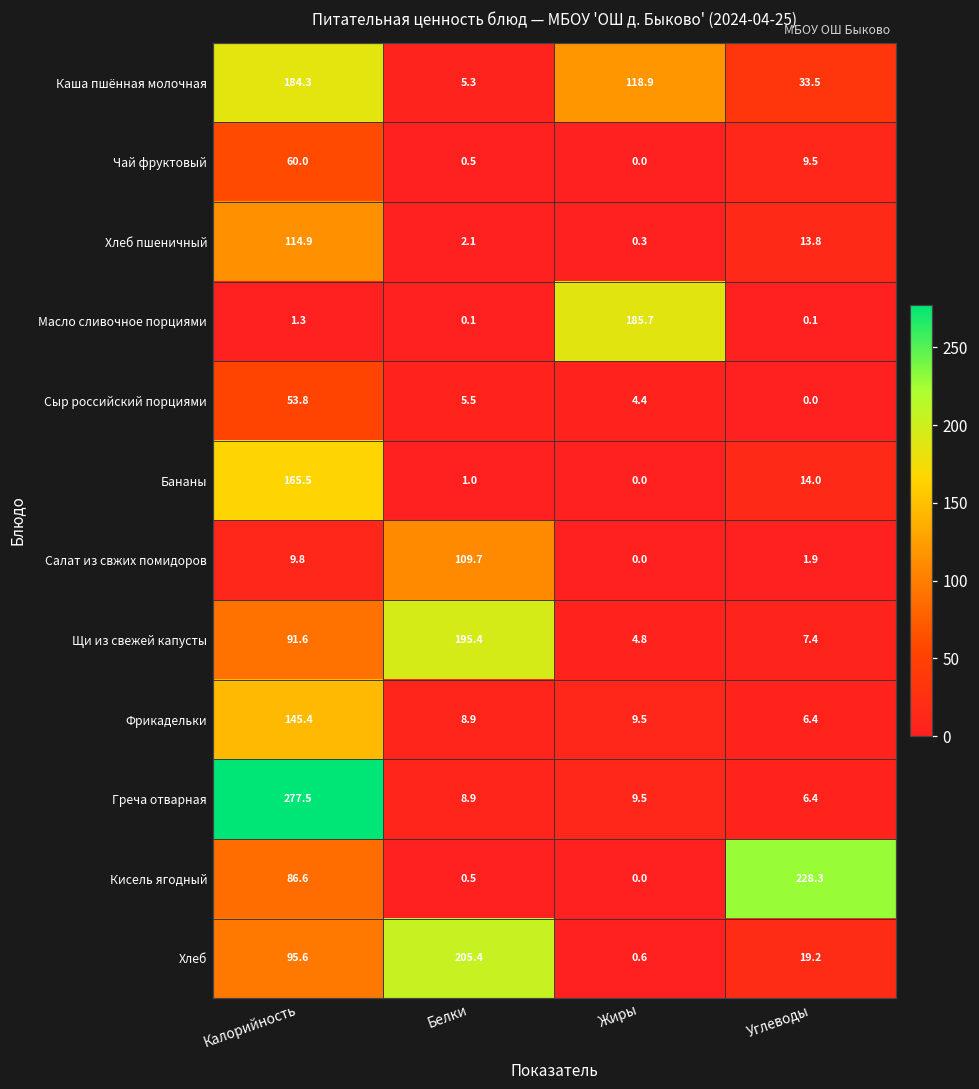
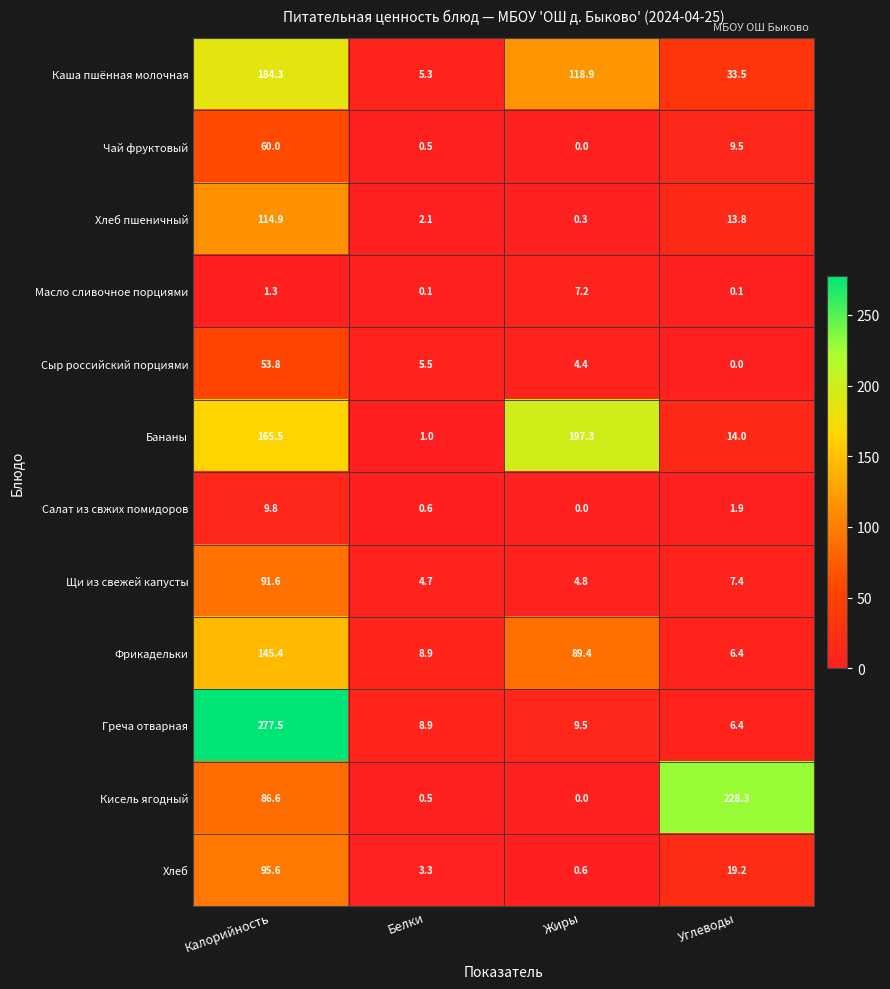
  {
    "Каша пшённая молочная": {
      "Калорийность": 184.3,
      "Белки": 5.3,
      "Жиры": 118.9,
      "Углеводы": 33.5
    },
    "Чай фруктовый": {
      "Калорийность": 60.0,
      "Белки": 0.5,
      "Жиры": 0.0,
      "Углеводы": 9.5
    },
    "Хлеб пшеничный": {
      "Калорийность": 114.9,
      "Белки": 2.1,
      "Жиры": 0.3,
      "Углеводы": 13.8
    },
    "Масло сливочное порциями": {
      "Калорийность": 1.3,
      "Белки": 0.1,
-     "Жиры": 185.7,
+     "Жиры": 7.2,
      "Углеводы": 0.1
    },
    "Сыр российский порциями": {
      "Калорийность": 53.8,
      "Белки": 5.5,
      "Жиры": 4.4,
      "Углеводы": 0.0
    },
    "Бананы": {
      "Калорийность": 165.5,
      "Белки": 1.0,
-     "Жиры": 0.0,
+     "Жиры": 197.3,
      "Углеводы": 14.0
    },
    "Салат из свжих помидоров": {
      "Калорийность": 9.8,
-     "Белки": 109.7,
+     "Белки": 0.6,
      "Жиры": 0.0,
      "Углеводы": 1.9
    },
    "Щи из свежей капусты": {
      "Калорийность": 91.6,
-     "Белки": 195.4,
+     "Белки": 4.7,
      "Жиры": 4.8,
      "Углеводы": 7.4
    },
    "Фрикадельки": {
      "Калорийность": 145.4,
      "Белки": 8.9,
-     "Жиры": 9.5,
+     "Жиры": 89.4,
      "Углеводы": 6.4
    },
    "Греча отварная": {
      "Калорийность": 277.5,
      "Белки": 8.9,
      "Жиры": 9.5,
      "Углеводы": 6.4
    },
    "Кисель ягодный": {
      "Калорийность": 86.6,
      "Белки": 0.5,
      "Жиры": 0.0,
      "Углеводы": 228.3
    },
    "Хлеб": {
      "Калорийность": 95.6,
-     "Белки": 205.4,
+     "Белки": 3.3,
      "Жиры": 0.6,
      "Углеводы": 19.2
    }
  }
